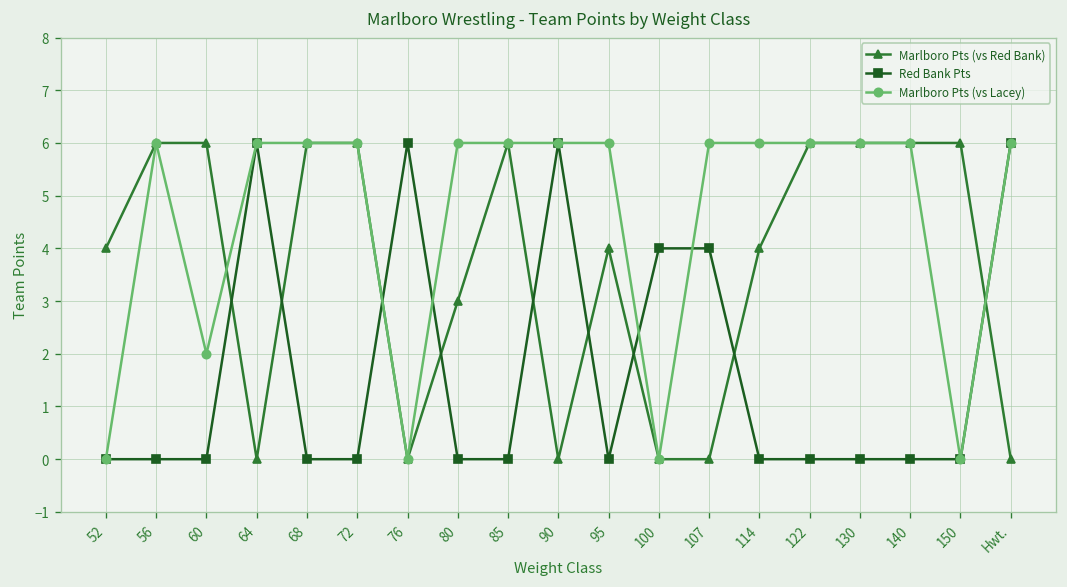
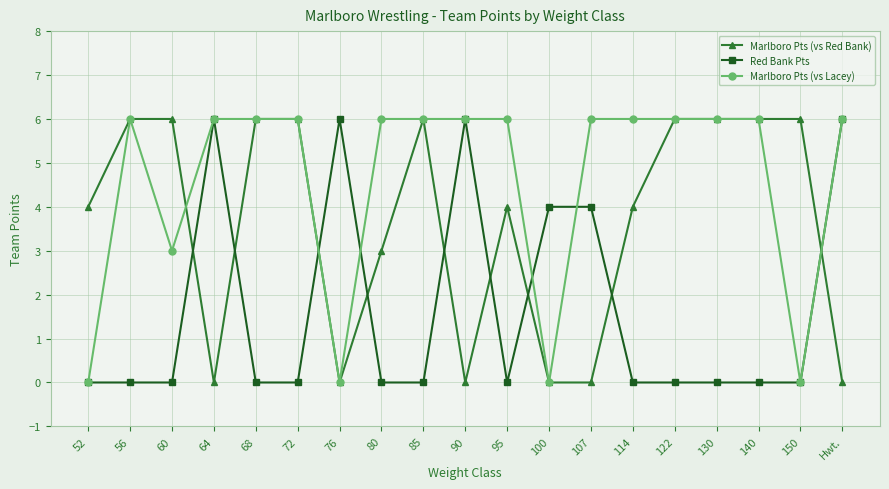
  {
    "Marlboro Pts (vs Lacey)": {
-     "60": 2,
+     "60": 3,
      "80": 6,
      "95": 6,
      "107": 6,
      "114": 6
    }
  }
